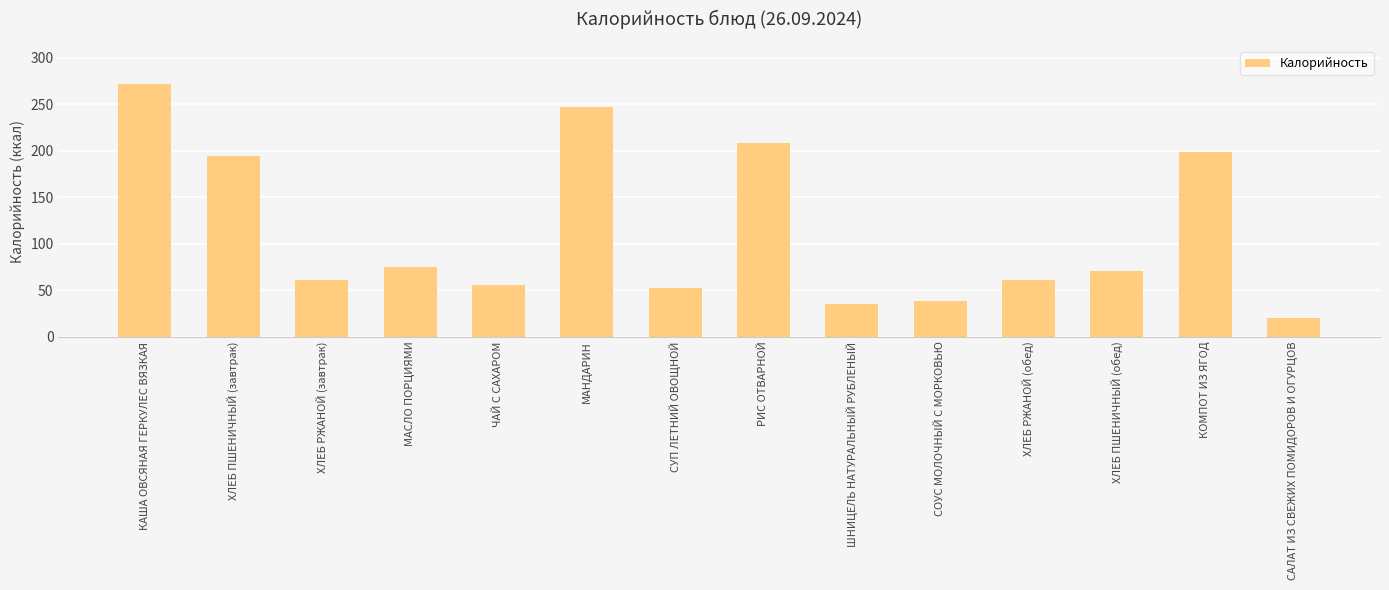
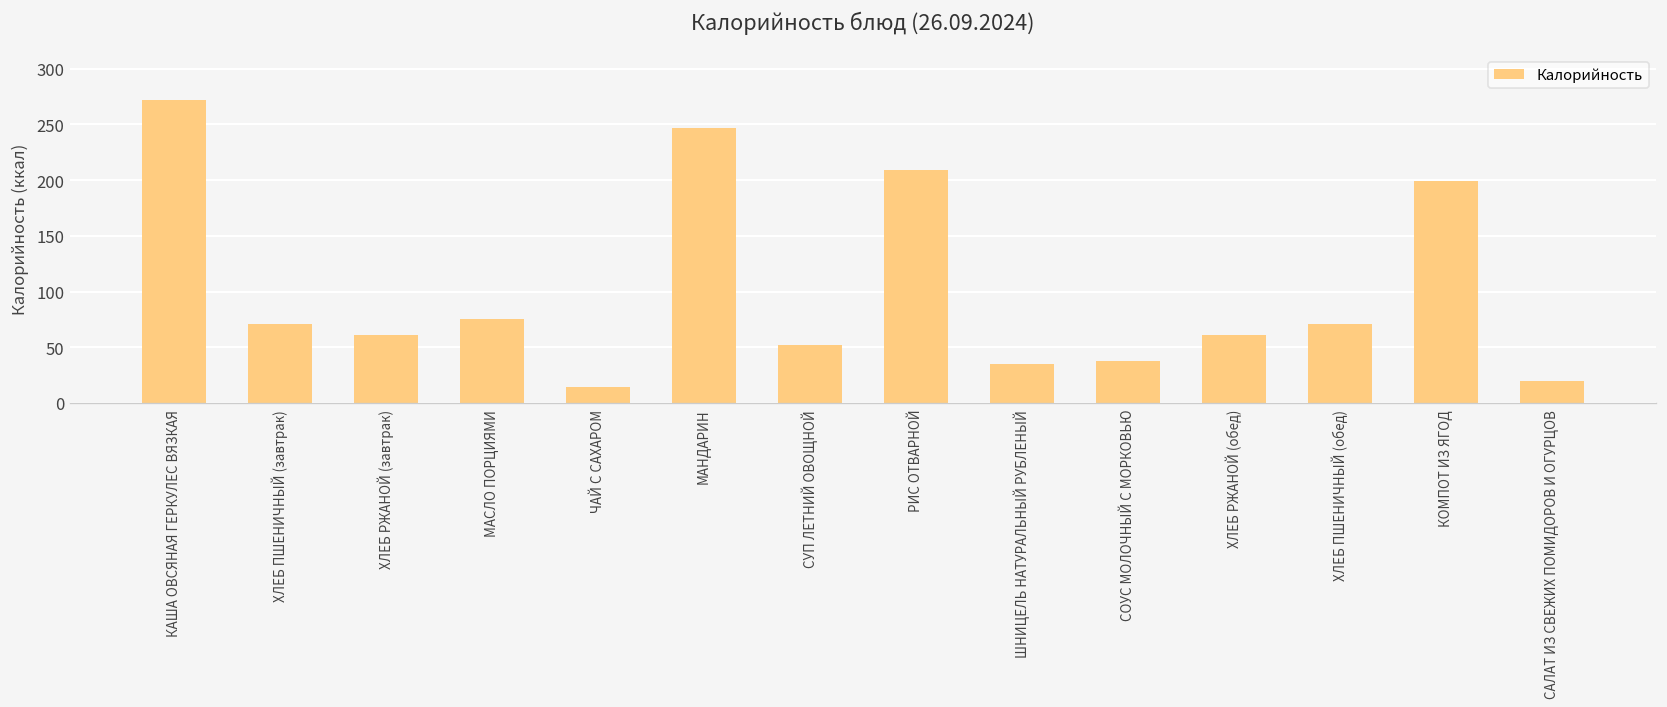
  {
    "КАША ОВСЯНАЯ ГЕРКУЛЕС ВЯЗКАЯ": 270,
-   "ХЛЕБ ПШЕНИЧНЫЙ (завтрак)": 200,
+   "ХЛЕБ ПШЕНИЧНЫЙ (завтрак)": 70,
    "ХЛЕБ РЖАНОЙ (завтрак)": 60,
    "МАСЛО ПОРЦИЯМИ": 80,
-   "ЧАЙ С САХАРОМ": 60,
+   "ЧАЙ С САХАРОМ": 10,
    "МАНДАРИН": 250,
    "СУП ЛЕТНИЙ ОВОЩНОЙ": 50,
    "РИС ОТВАРНОЙ": 210,
    "ШНИЦЕЛЬ НАТУРАЛЬНЫЙ РУБЛЕНЫЙ": 40,
    "СОУС МОЛОЧНЫЙ С МОРКОВЬЮ": 40,
    "ХЛЕБ РЖАНОЙ (обед)": 60,
    "ХЛЕБ ПШЕНИЧНЫЙ (обед)": 70,
    "КОМПОТ ИЗ ЯГОД": 200,
    "САЛАТ ИЗ СВЕЖИХ ПОМИДОРОВ И ОГУРЦОВ": 20
  }
